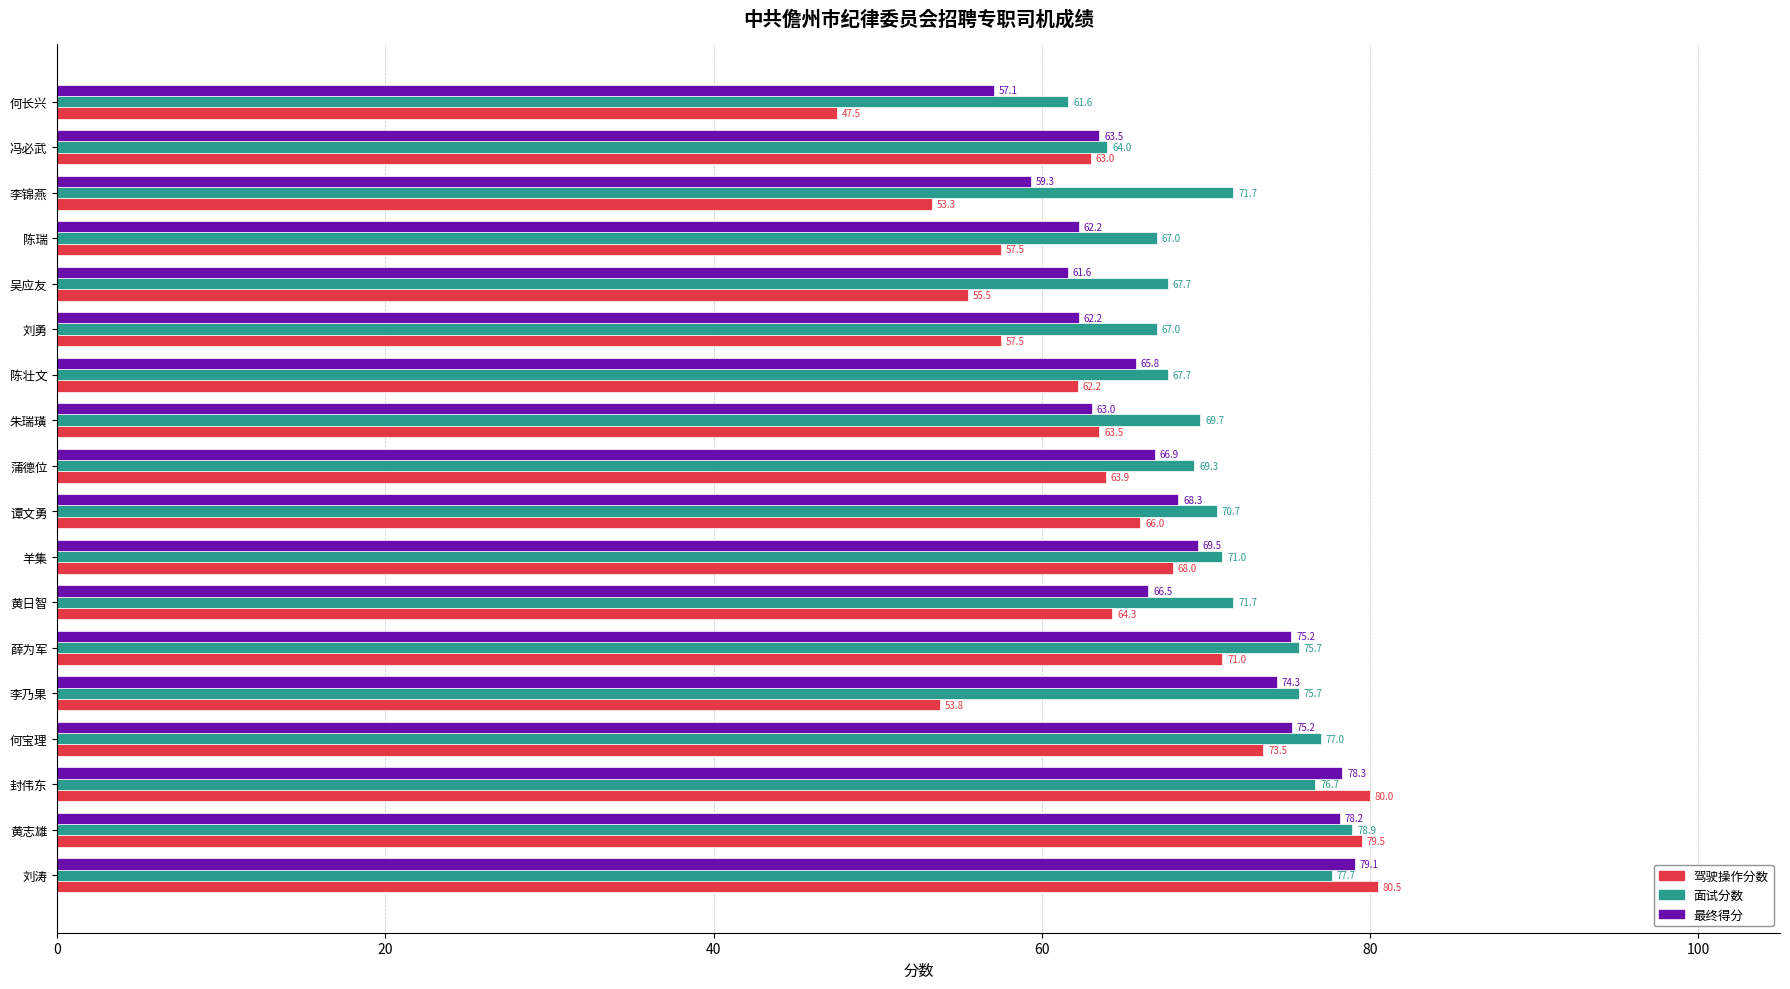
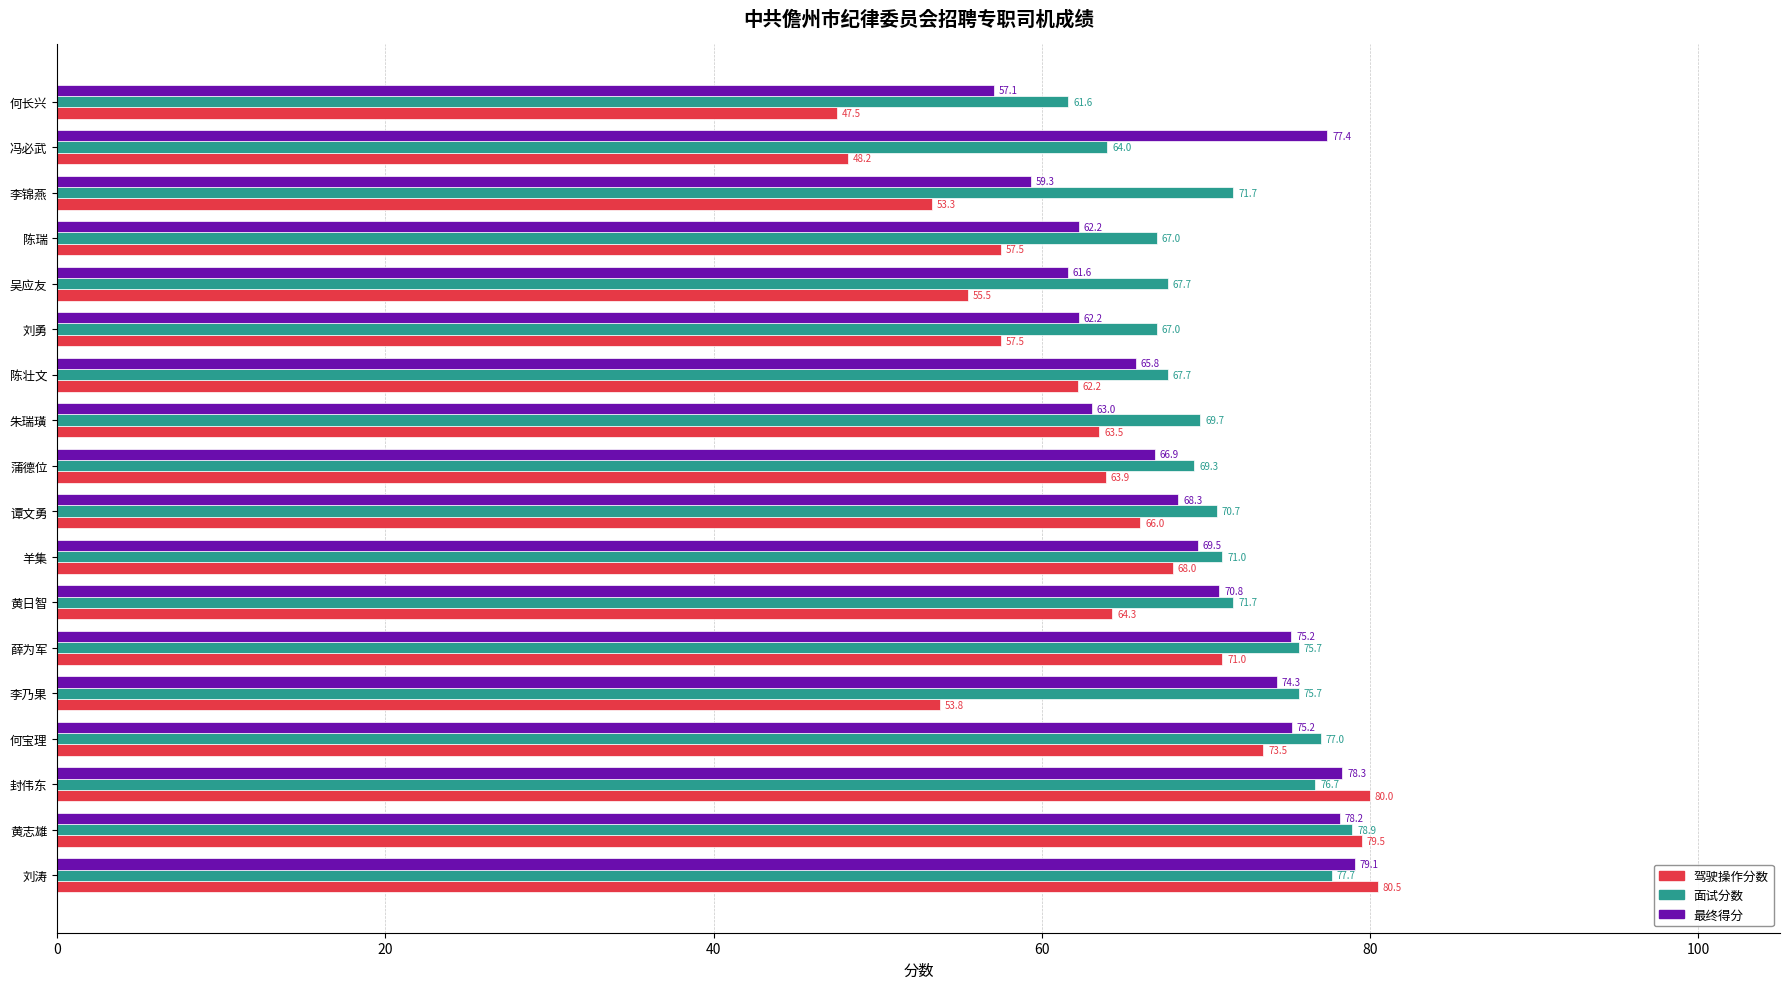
  {
    "驾驶操作分数": {
      "何长兴": 47.5,
-     "冯必武": 63.0,
+     "冯必武": 48.2,
      "李锦燕": 53.3,
      "陈瑞": 57.5,
      "吴应友": 55.5,
      "刘勇": 57.5,
      "陈壮文": 62.2,
      "朱瑞璜": 63.5,
      "蒲德位": 63.9,
      "谭文勇": 66.0,
      "羊集": 68.0,
      "黄日智": 64.3,
      "薛为军": 71.0,
      "李乃果": 53.8,
      "何宝理": 73.5,
      "封伟东": 80.0,
      "黄志雄": 79.5,
      "刘涛": 80.5
    },
    "面试分数": {
      "何长兴": 61.6,
      "冯必武": 64.0,
      "李锦燕": 71.7,
      "陈瑞": 67.0,
      "吴应友": 67.7,
      "刘勇": 67.0,
      "陈壮文": 67.7,
      "朱瑞璜": 69.7,
      "蒲德位": 69.3,
      "谭文勇": 70.7,
      "羊集": 71.0,
      "黄日智": 71.7,
      "薛为军": 75.7,
      "李乃果": 75.7,
      "何宝理": 77.0,
      "封伟东": 76.7,
      "黄志雄": 78.9,
      "刘涛": 77.7
    },
    "最终得分": {
      "何长兴": 57.1,
-     "冯必武": 63.5,
+     "冯必武": 77.4,
      "李锦燕": 59.3,
      "陈瑞": 62.2,
      "吴应友": 61.6,
      "刘勇": 62.2,
      "陈壮文": 65.8,
      "朱瑞璜": 63.0,
      "蒲德位": 66.9,
      "谭文勇": 68.3,
      "羊集": 69.5,
-     "黄日智": 66.5,
+     "黄日智": 70.8,
      "薛为军": 75.2,
      "李乃果": 74.3,
      "何宝理": 75.2,
      "封伟东": 78.3,
      "黄志雄": 78.2,
      "刘涛": 79.1
    }
  }
